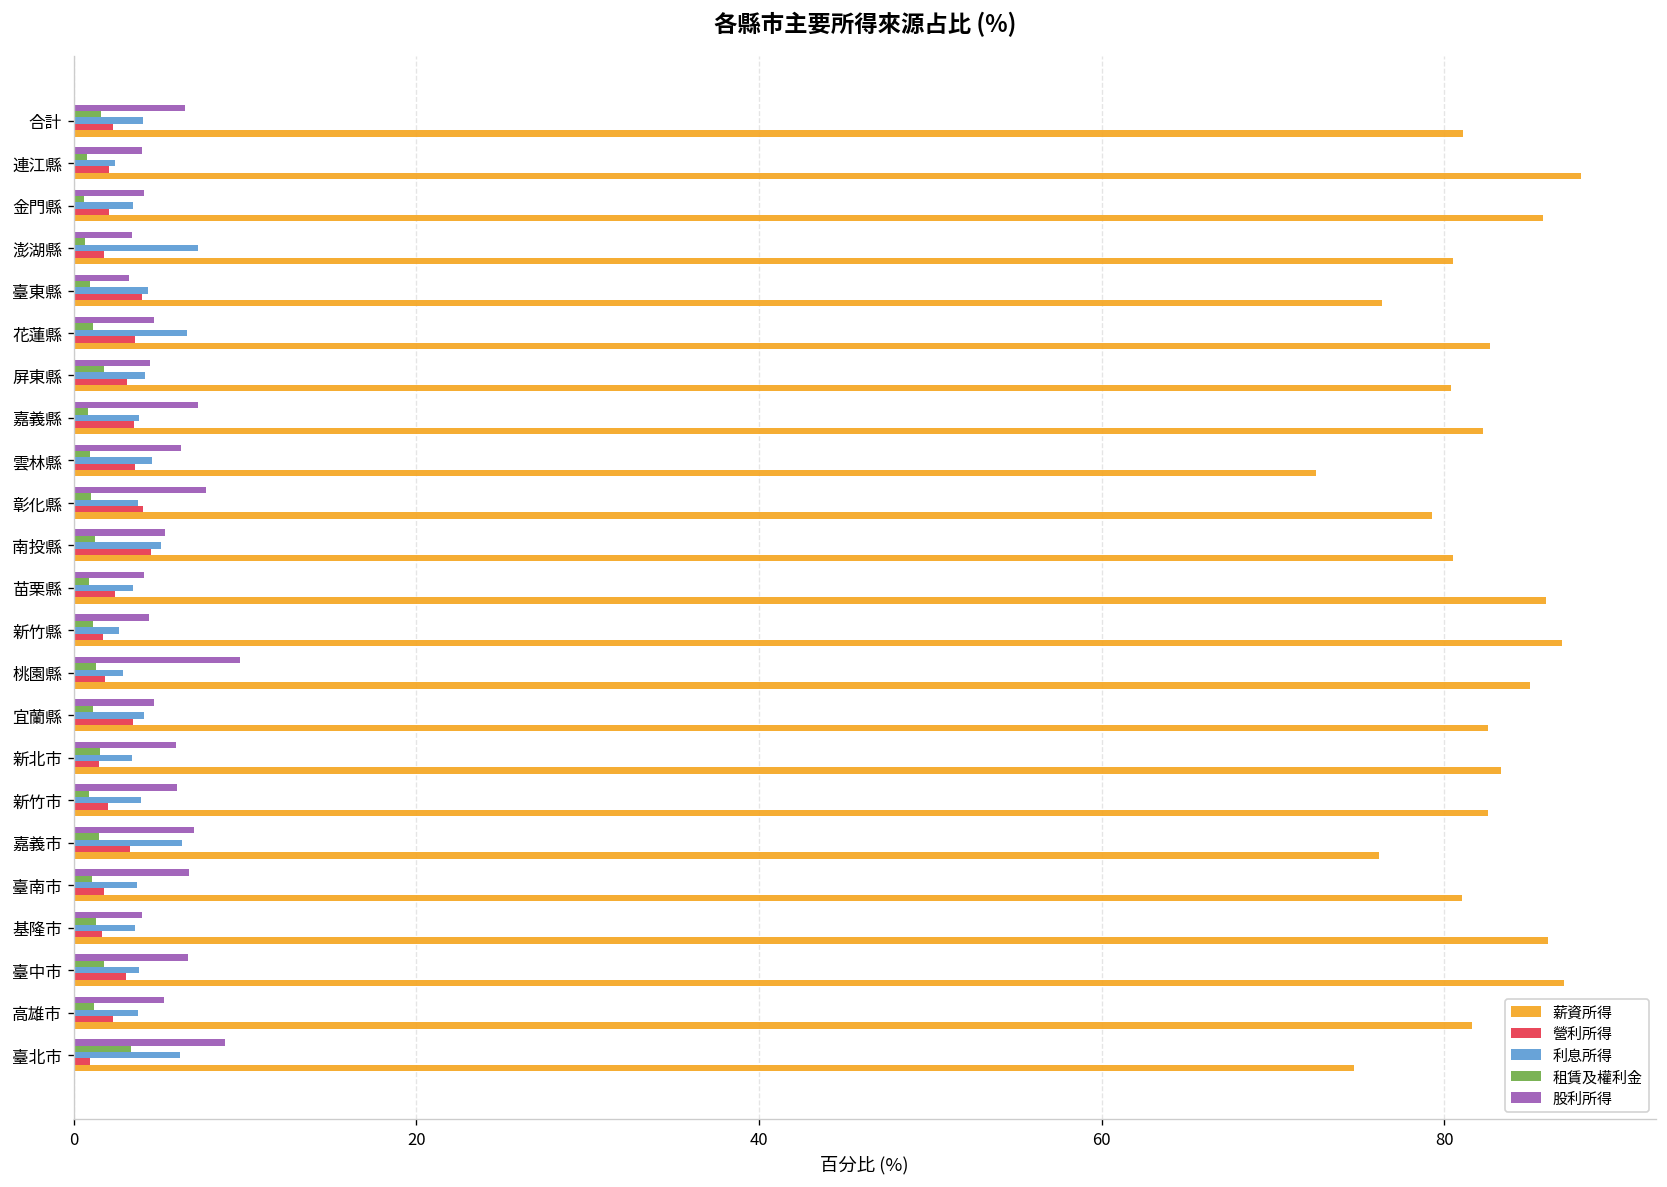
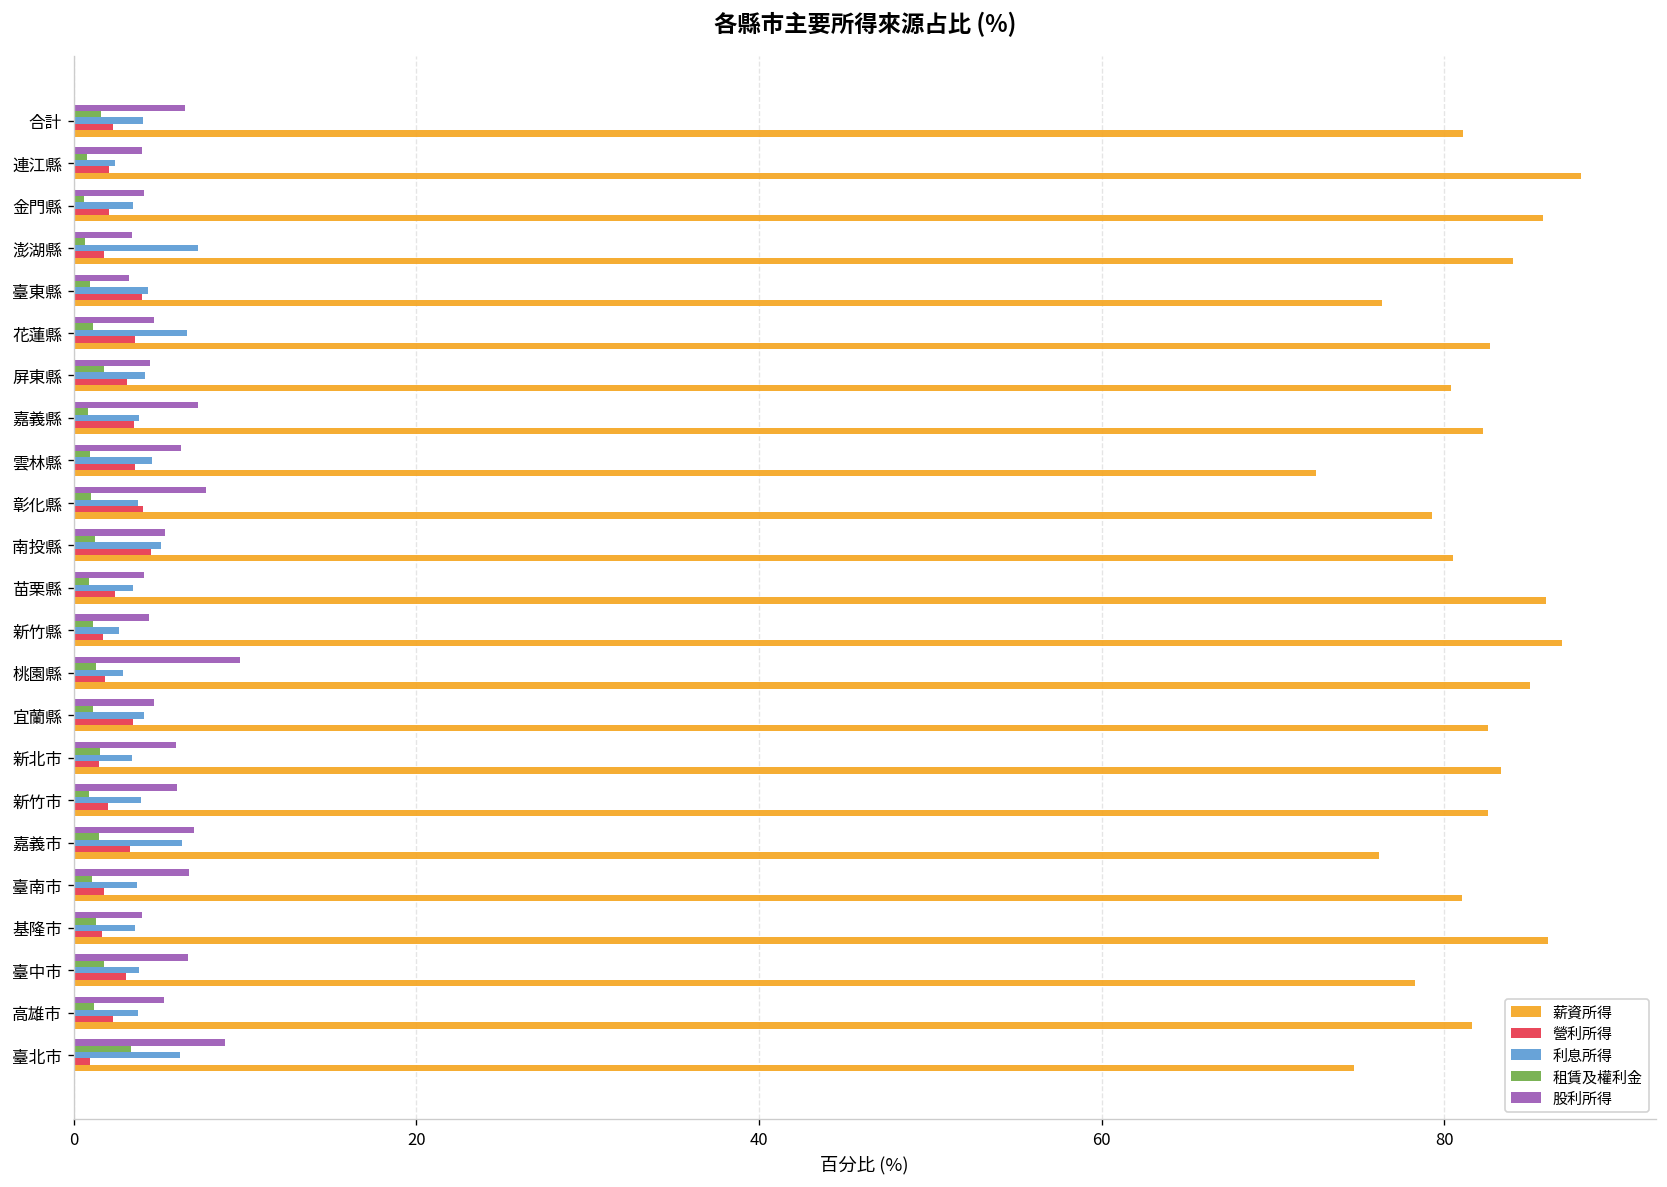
  {
    "薪資所得": {
      "合計": 81.1,
      "連江縣": 88.0,
      "金門縣": 85.8,
-     "澎湖縣": 80.5,
+     "澎湖縣": 84.0,
      "臺東縣": 76.4,
      "花蓮縣": 82.7,
      "屏東縣": 80.4,
      "嘉義縣": 82.2,
      "雲林縣": 72.5,
      "彰化縣": 79.3,
      "南投縣": 80.5,
      "苗栗縣": 85.9,
      "新竹縣": 86.9,
      "桃園縣": 85.0,
      "宜蘭縣": 82.6,
      "新北市": 83.3,
      "新竹市": 82.5,
      "嘉義市": 76.2,
      "臺南市": 81.1,
      "基隆市": 86.0,
-     "臺中市": 87.0,
+     "臺中市": 78.3,
      "高雄市": 81.6,
      "臺北市": 74.8
    },
    "營利所得": {
      "合計": 2.3,
      "連江縣": 2.1,
      "金門縣": 2.1,
      "澎湖縣": 1.8,
      "臺東縣": 4.0,
      "花蓮縣": 3.6,
      "屏東縣": 3.1,
      "嘉義縣": 3.5,
      "雲林縣": 3.6,
      "彰化縣": 4.1,
      "南投縣": 4.5,
      "苗栗縣": 2.4,
      "新竹縣": 1.7,
      "桃園縣": 1.8,
      "宜蘭縣": 3.5,
      "新北市": 1.5,
      "新竹市": 2.0,
      "嘉義市": 3.3,
      "臺南市": 1.8,
      "基隆市": 1.7,
      "臺中市": 3.0,
      "高雄市": 2.3,
      "臺北市": 0.9
    },
    "利息所得": {
      "合計": 4.0,
      "連江縣": 2.4,
      "金門縣": 3.5,
      "澎湖縣": 7.3,
      "臺東縣": 4.3,
      "花蓮縣": 6.6,
      "屏東縣": 4.1,
      "嘉義縣": 3.8,
      "雲林縣": 4.6,
      "彰化縣": 3.7,
      "南投縣": 5.1,
      "苗栗縣": 3.5,
      "新竹縣": 2.6,
      "桃園縣": 2.9,
      "宜蘭縣": 4.1,
      "新北市": 3.4,
      "新竹市": 4.0,
      "嘉義市": 6.3,
      "臺南市": 3.7,
      "基隆市": 3.6,
      "臺中市": 3.8,
      "高雄市": 3.8,
      "臺北市": 6.2
    },
    "租賃及權利金": {
      "合計": 1.6,
      "連江縣": 0.8,
      "金門縣": 0.6,
      "澎湖縣": 0.7,
      "臺東縣": 1.0,
      "花蓮縣": 1.1,
      "屏東縣": 1.8,
      "嘉義縣": 0.8,
      "雲林縣": 1.0,
      "彰化縣": 1.0,
      "南投縣": 1.2,
      "苗栗縣": 0.9,
      "新竹縣": 1.2,
      "桃園縣": 1.3,
      "宜蘭縣": 1.1,
      "新北市": 1.6,
      "新竹市": 0.9,
      "嘉義市": 1.5,
      "臺南市": 1.1,
      "基隆市": 1.3,
      "臺中市": 1.8,
      "高雄市": 1.2,
      "臺北市": 3.3
    },
    "股利所得": {
      "合計": 6.5,
      "連江縣": 4.0,
      "金門縣": 4.1,
      "澎湖縣": 3.4,
      "臺東縣": 3.2,
      "花蓮縣": 4.7,
      "屏東縣": 4.5,
      "嘉義縣": 7.3,
      "雲林縣": 6.3,
      "彰化縣": 7.7,
      "南投縣": 5.4,
      "苗栗縣": 4.1,
      "新竹縣": 4.4,
      "桃園縣": 9.7,
      "宜蘭縣": 4.7,
      "新北市": 6.0,
      "新竹市": 6.0,
      "嘉義市": 7.0,
      "臺南市": 6.7,
      "基隆市": 4.0,
      "臺中市": 6.7,
      "高雄市": 5.3,
      "臺北市": 8.8
    }
  }
